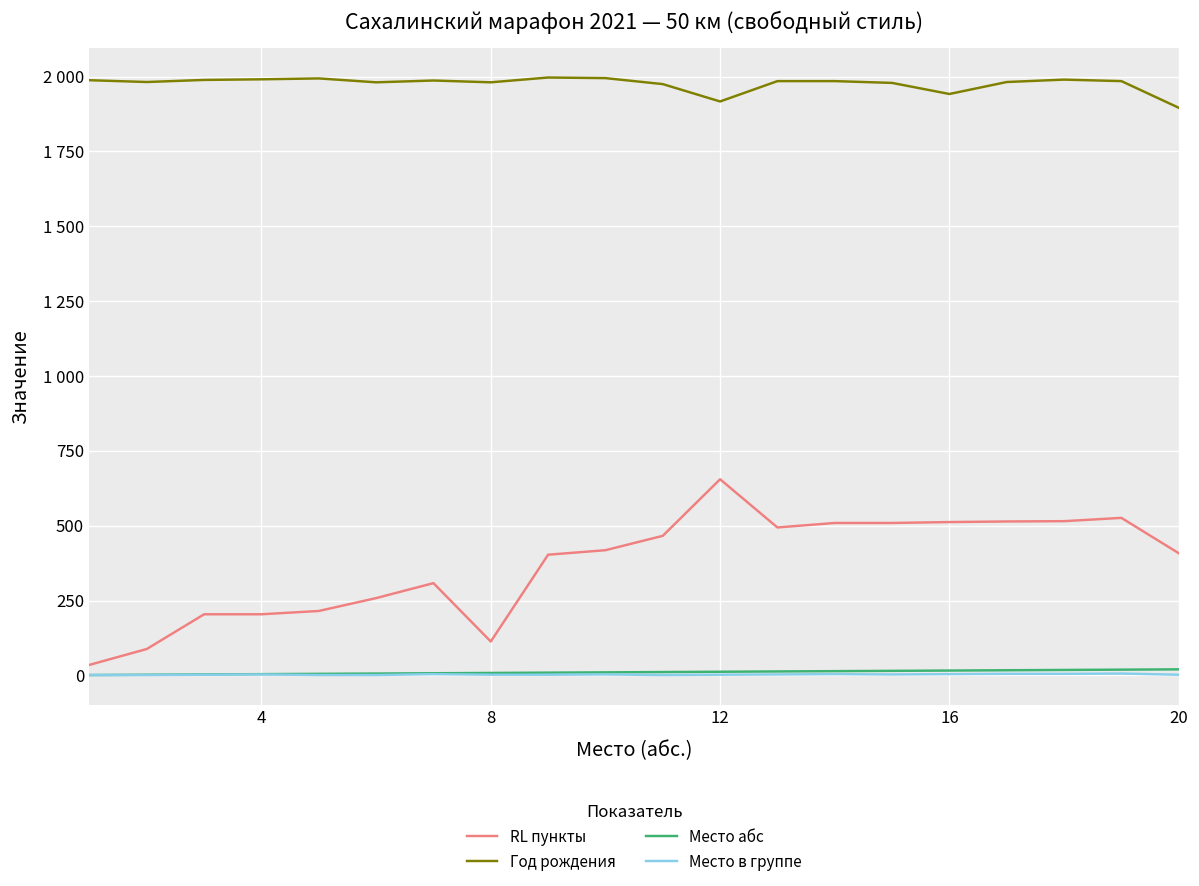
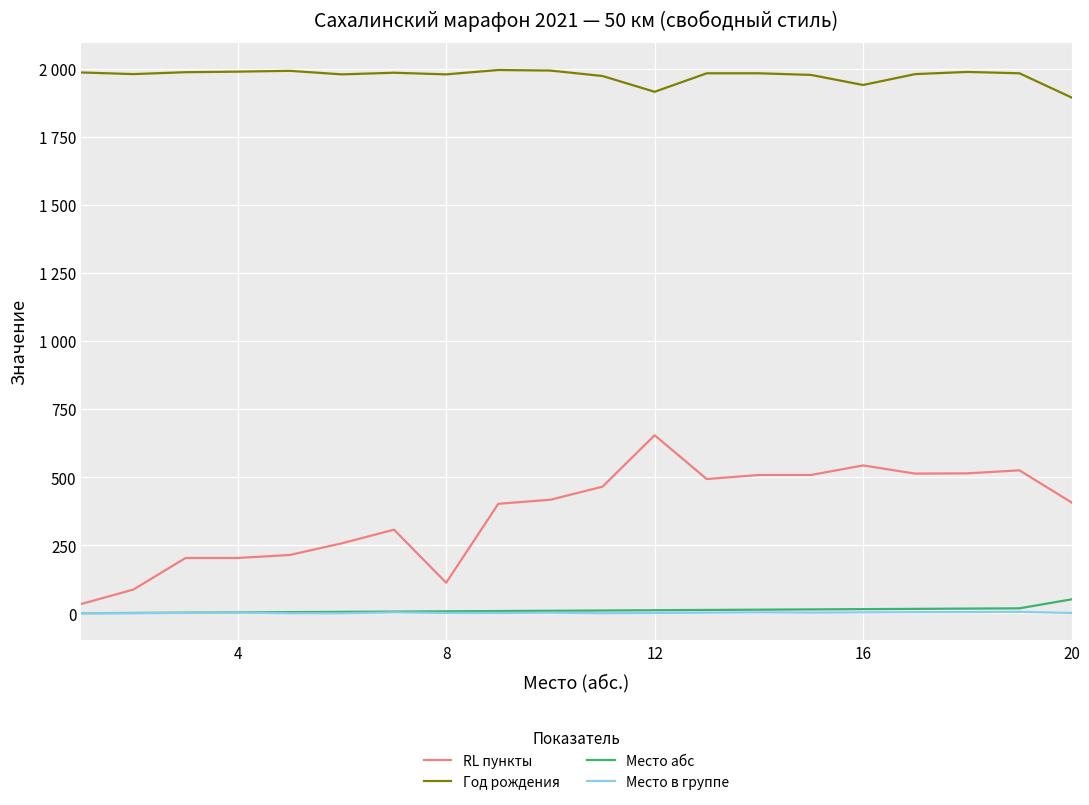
  {
    "RL пункты": {
      "4": 200,
      "8": 110,
      "12": 660,
-     "16": 510,
+     "16": 540,
      "20": 410
    },
    "Год рождения": {
      "4": 1990,
      "8": 1980,
      "12": 1920,
      "16": 1940,
      "20": 1900
    },
    "Место абс": {
      "12": 10,
      "16": 20,
-     "20": 20
+     "20": 50
    },
    "Место в группе": {
      "12": 0,
      "16": 0,
      "20": 0
    }
  }
